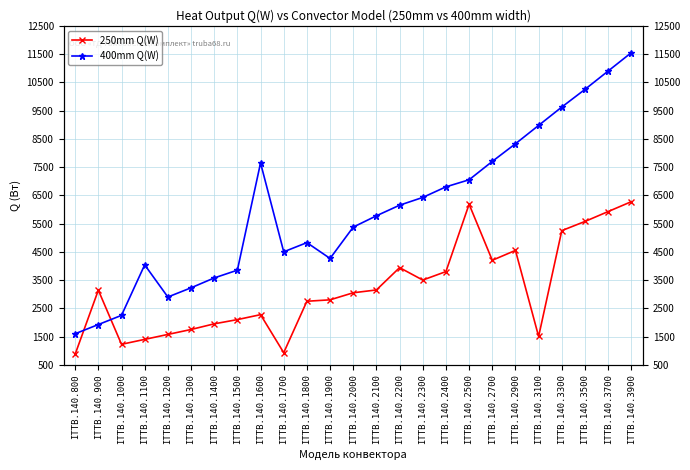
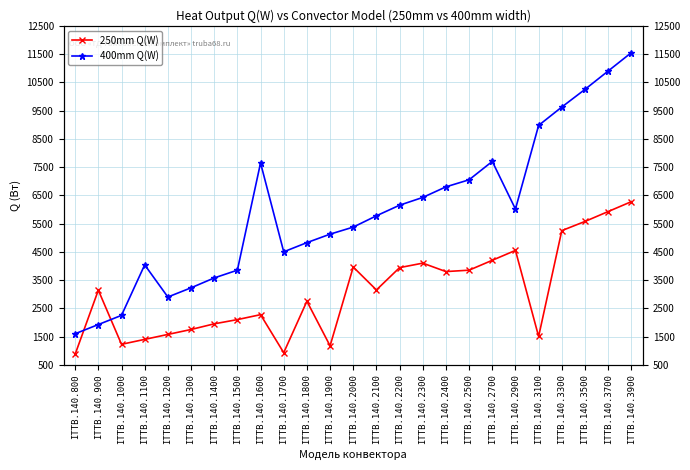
  {
    "250mm Q(W)": {
      "ITTB.140.800": 900,
      "ITTB.140.900": 3100,
      "ITTB.140.1000": 1200,
      "ITTB.140.1100": 1400,
      "ITTB.140.1200": 1600,
      "ITTB.140.1300": 1800,
      "ITTB.140.1400": 2000,
      "ITTB.140.1500": 2100,
      "ITTB.140.1600": 2300,
      "ITTB.140.1700": 900,
      "ITTB.140.1800": 2800,
-     "ITTB.140.1900": 2800,
-     "ITTB.140.2000": 3100,
+     "ITTB.140.1900": 1200,
+     "ITTB.140.2000": 4000,
      "ITTB.140.2100": 3200,
      "ITTB.140.2200": 3900,
-     "ITTB.140.2300": 3500,
+     "ITTB.140.2300": 4100,
      "ITTB.140.2400": 3800,
-     "ITTB.140.2500": 6200,
+     "ITTB.140.2500": 3900,
      "ITTB.140.2700": 4200,
      "ITTB.140.2900": 4600,
      "ITTB.140.3100": 1500,
      "ITTB.140.3300": 5300,
      "ITTB.140.3500": 5600,
      "ITTB.140.3700": 5900,
      "ITTB.140.3900": 6300
    },
    "400mm Q(W)": {
      "ITTB.140.800": 1600,
      "ITTB.140.900": 1900,
      "ITTB.140.1000": 2300,
      "ITTB.140.1100": 4000,
      "ITTB.140.1200": 2900,
      "ITTB.140.1300": 3200,
      "ITTB.140.1400": 3600,
      "ITTB.140.1500": 3900,
      "ITTB.140.1600": 7600,
      "ITTB.140.1700": 4500,
      "ITTB.140.1800": 4800,
-     "ITTB.140.1900": 4300,
+     "ITTB.140.1900": 5100,
      "ITTB.140.2000": 5400,
      "ITTB.140.2100": 5800,
      "ITTB.140.2200": 6200,
      "ITTB.140.2300": 6400,
      "ITTB.140.2400": 6800,
      "ITTB.140.2500": 7100,
      "ITTB.140.2700": 7700,
-     "ITTB.140.2900": 8300,
+     "ITTB.140.2900": 6000,
      "ITTB.140.3100": 9000,
      "ITTB.140.3300": 9600,
      "ITTB.140.3500": 10300,
      "ITTB.140.3700": 10900,
      "ITTB.140.3900": 11600
    }
  }
